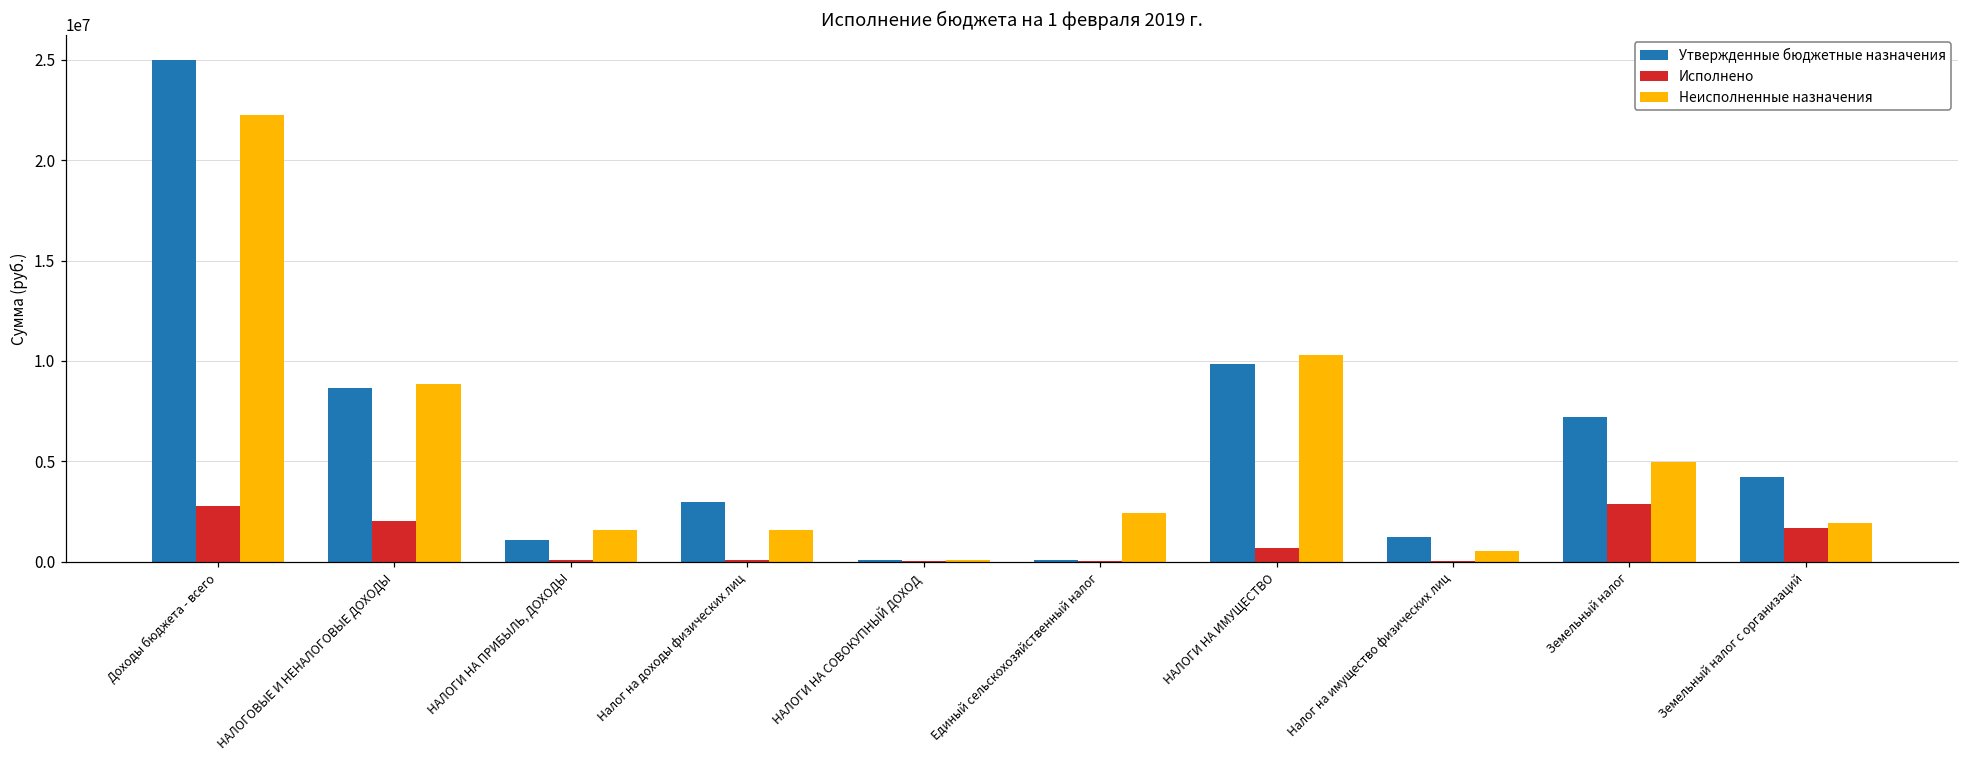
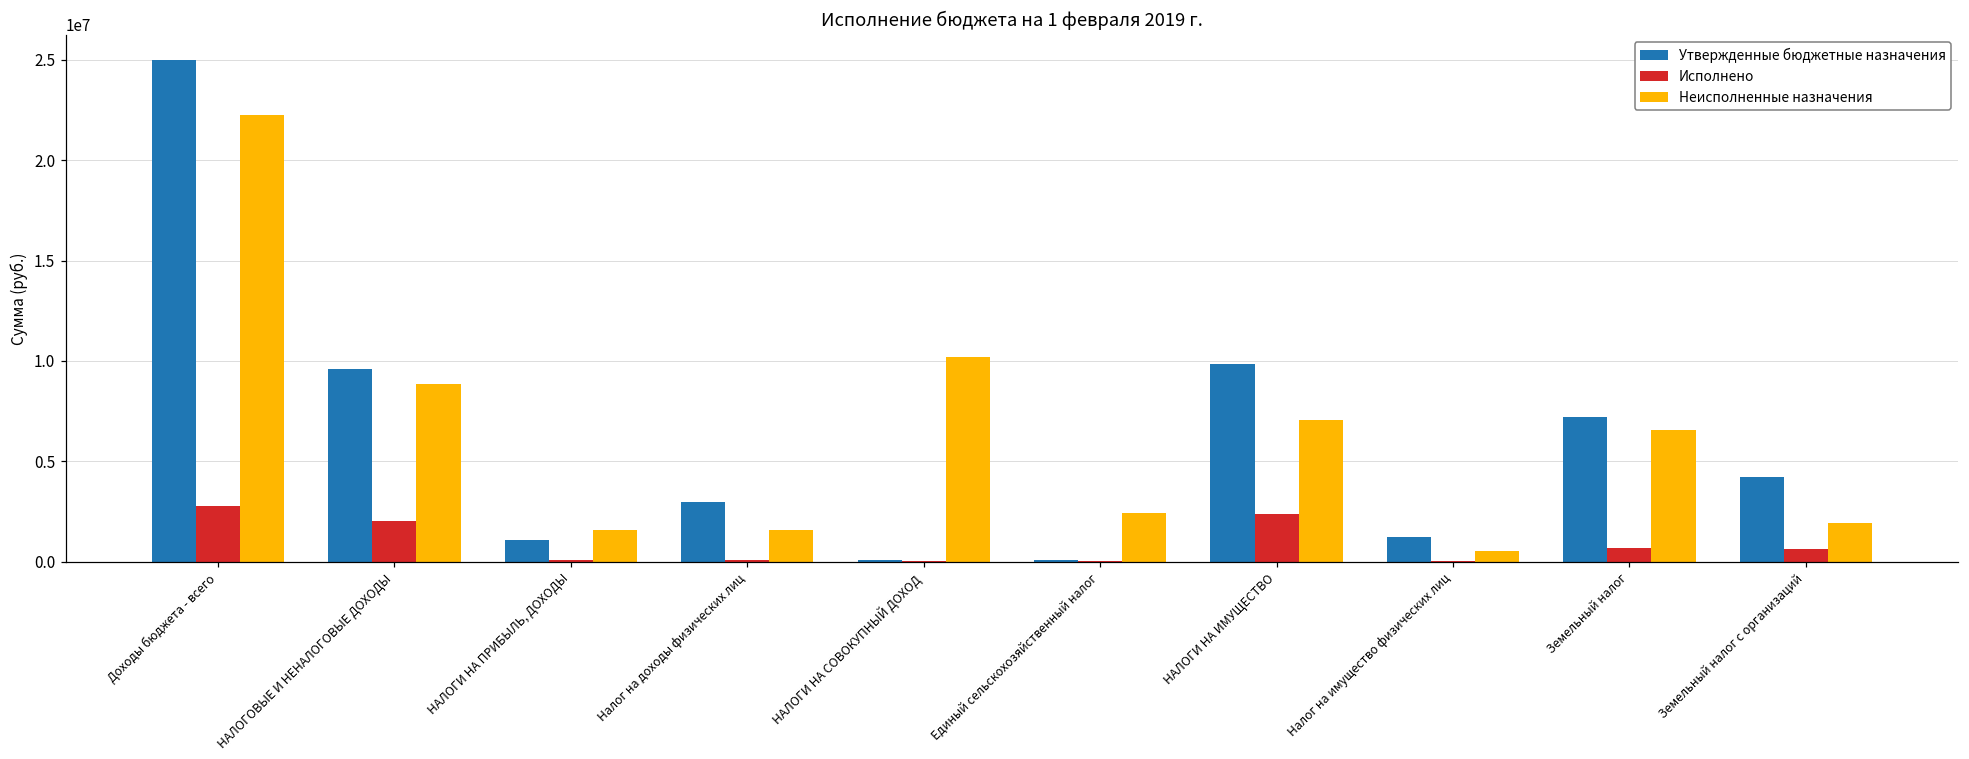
  {
    "Утвержденные бюджетные назначения": {
      "Доходы бюджета - всего": 25000000,
-     "НАЛОГОВЫЕ И НЕНАЛОГОВЫЕ ДОХОДЫ": 8700000,
+     "НАЛОГОВЫЕ И НЕНАЛОГОВЫЕ ДОХОДЫ": 9600000,
      "НАЛОГИ НА ПРИБЫЛЬ, ДОХОДЫ": 1100000,
      "Налог на доходы физических лиц": 3000000,
      "НАЛОГИ НА ИМУЩЕСТВО": 9900000,
      "Налог на имущество физических лиц": 1200000,
      "Земельный налог": 7200000,
      "Земельный налог с организаций": 4200000
    },
    "Исполнено": {
      "Доходы бюджета - всего": 2700000,
      "НАЛОГОВЫЕ И НЕНАЛОГОВЫЕ ДОХОДЫ": 2000000,
-     "НАЛОГИ НА ИМУЩЕСТВО": 700000,
-     "Земельный налог": 2900000,
-     "Земельный налог с организаций": 1700000
+     "НАЛОГИ НА ИМУЩЕСТВО": 2400000,
+     "Земельный налог": 700000,
+     "Земельный налог с организаций": 600000
    },
    "Неисполненные назначения": {
      "Доходы бюджета - всего": 22200000,
      "НАЛОГОВЫЕ И НЕНАЛОГОВЫЕ ДОХОДЫ": 8800000,
      "НАЛОГИ НА ПРИБЫЛЬ, ДОХОДЫ": 1600000,
      "Налог на доходы физических лиц": 1600000,
-     "НАЛОГИ НА СОВОКУПНЫЙ ДОХОД": 100000,
+     "НАЛОГИ НА СОВОКУПНЫЙ ДОХОД": 10200000,
      "Единый сельскохозяйственный налог": 2400000,
-     "НАЛОГИ НА ИМУЩЕСТВО": 10300000,
+     "НАЛОГИ НА ИМУЩЕСТВО": 7100000,
      "Налог на имущество физических лиц": 500000,
-     "Земельный налог": 5000000,
+     "Земельный налог": 6500000,
      "Земельный налог с организаций": 1900000
    }
  }
